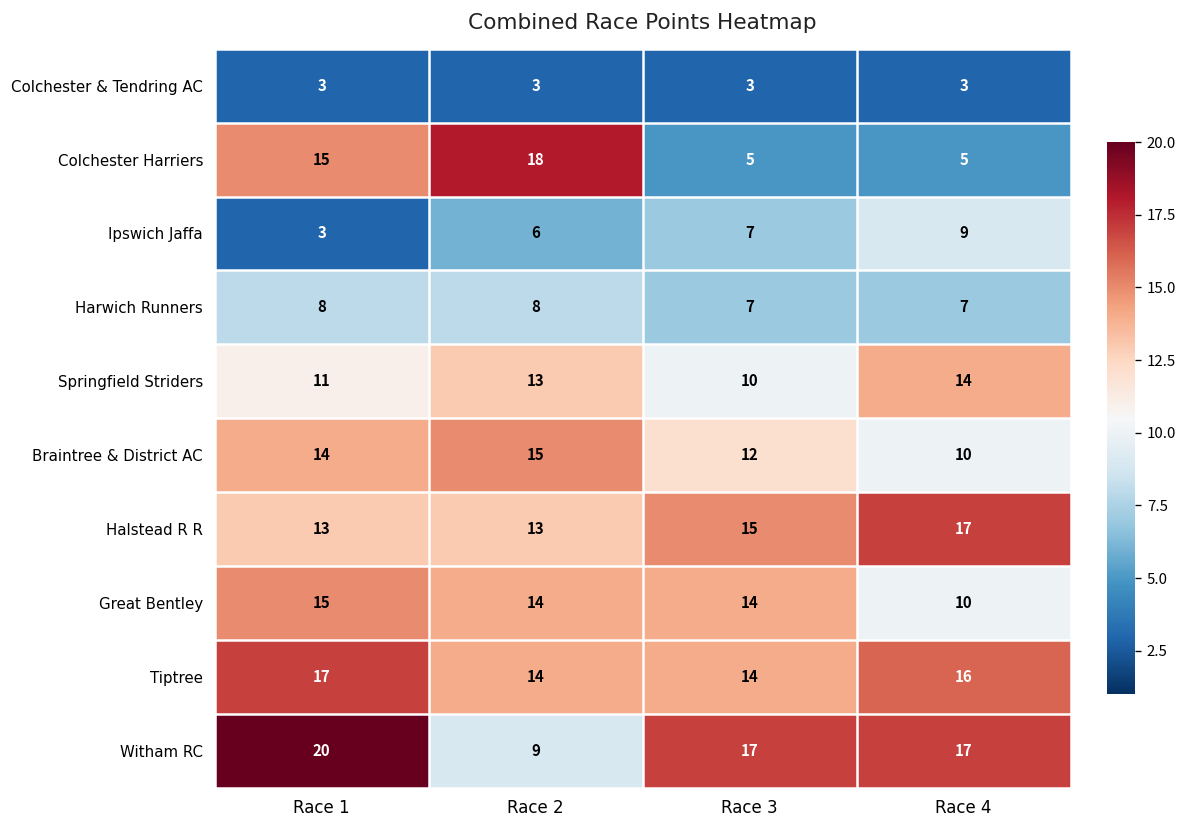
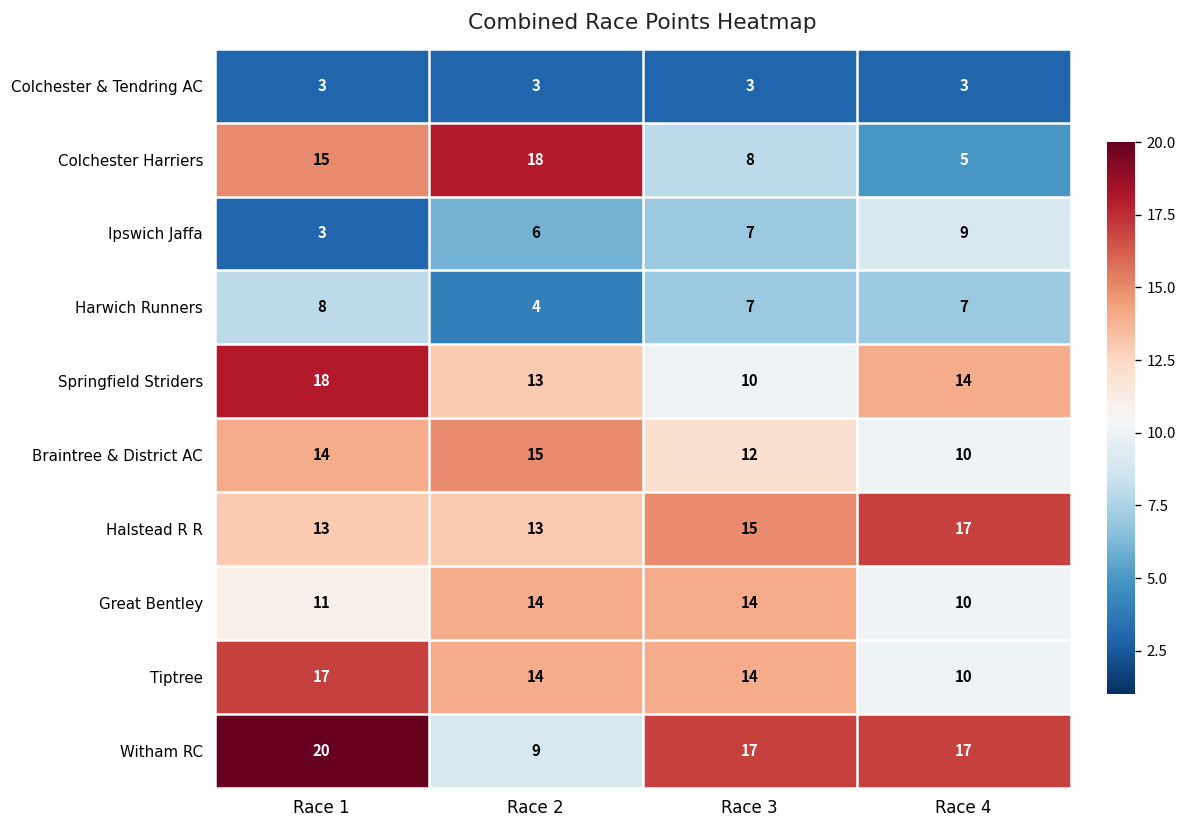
  {
    "Colchester & Tendring AC": {
      "Race 1": 3,
      "Race 2": 3,
      "Race 3": 3,
      "Race 4": 3
    },
    "Colchester Harriers": {
      "Race 1": 15,
      "Race 2": 18,
-     "Race 3": 5,
+     "Race 3": 8,
      "Race 4": 5
    },
    "Ipswich Jaffa": {
      "Race 1": 3,
      "Race 2": 6,
      "Race 3": 7,
      "Race 4": 9
    },
    "Harwich Runners": {
      "Race 1": 8,
-     "Race 2": 8,
+     "Race 2": 4,
      "Race 3": 7,
      "Race 4": 7
    },
    "Springfield Striders": {
-     "Race 1": 11,
+     "Race 1": 18,
      "Race 2": 13,
      "Race 3": 10,
      "Race 4": 14
    },
    "Braintree & District AC": {
      "Race 1": 14,
      "Race 2": 15,
      "Race 3": 12,
      "Race 4": 10
    },
    "Halstead R R": {
      "Race 1": 13,
      "Race 2": 13,
      "Race 3": 15,
      "Race 4": 17
    },
    "Great Bentley": {
-     "Race 1": 15,
+     "Race 1": 11,
      "Race 2": 14,
      "Race 3": 14,
      "Race 4": 10
    },
    "Tiptree": {
      "Race 1": 17,
      "Race 2": 14,
      "Race 3": 14,
-     "Race 4": 16
+     "Race 4": 10
    },
    "Witham RC": {
      "Race 1": 20,
      "Race 2": 9,
      "Race 3": 17,
      "Race 4": 17
    }
  }
